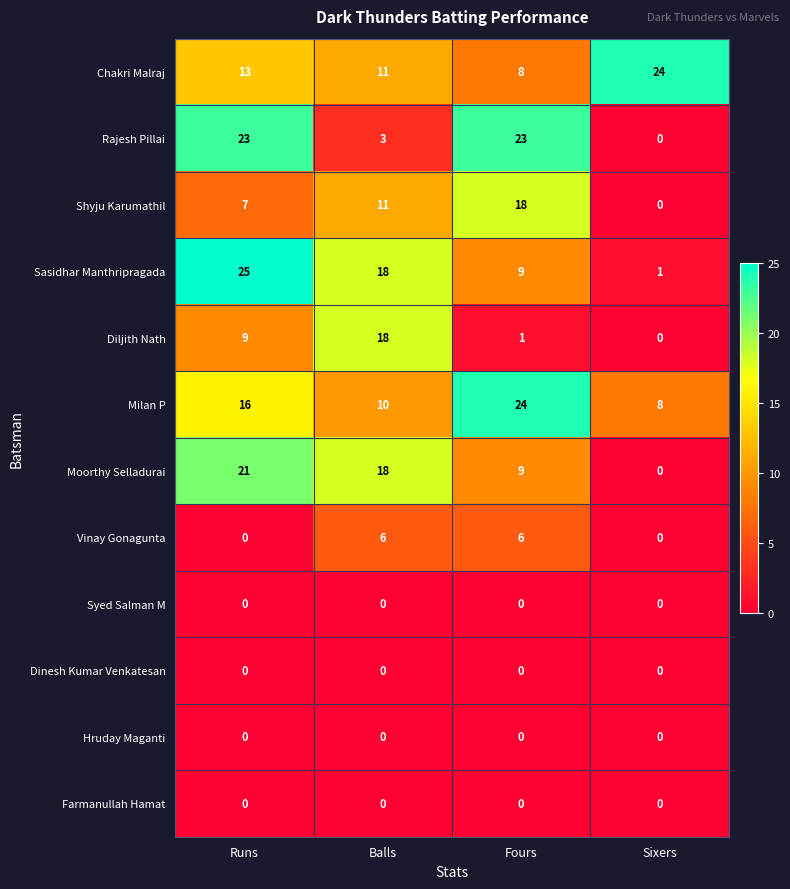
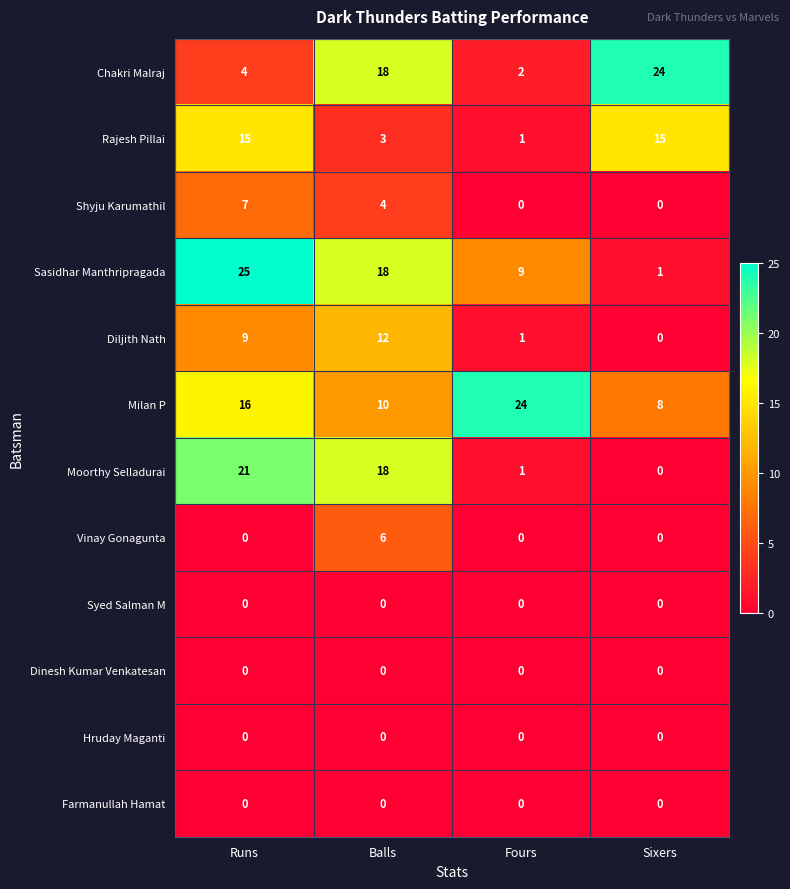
  {
    "Chakri Malraj": {
-     "Runs": 13,
-     "Balls": 11,
-     "Fours": 8,
+     "Runs": 4,
+     "Balls": 18,
+     "Fours": 2,
      "Sixers": 24
    },
    "Rajesh Pillai": {
-     "Runs": 23,
+     "Runs": 15,
      "Balls": 3,
-     "Fours": 23,
-     "Sixers": 0
+     "Fours": 1,
+     "Sixers": 15
    },
    "Shyju Karumathil": {
      "Runs": 7,
-     "Balls": 11,
-     "Fours": 18,
+     "Balls": 4,
+     "Fours": 0,
      "Sixers": 0
    },
    "Sasidhar Manthripragada": {
      "Runs": 25,
      "Balls": 18,
      "Fours": 9,
      "Sixers": 1
    },
    "Diljith Nath": {
      "Runs": 9,
-     "Balls": 18,
+     "Balls": 12,
      "Fours": 1,
      "Sixers": 0
    },
    "Milan P": {
      "Runs": 16,
      "Balls": 10,
      "Fours": 24,
      "Sixers": 8
    },
    "Moorthy Selladurai": {
      "Runs": 21,
      "Balls": 18,
-     "Fours": 9,
+     "Fours": 1,
      "Sixers": 0
    },
    "Vinay Gonagunta": {
      "Runs": 0,
      "Balls": 6,
-     "Fours": 6,
+     "Fours": 0,
      "Sixers": 0
    },
    "Syed Salman M": {
      "Runs": 0,
      "Balls": 0,
      "Fours": 0,
      "Sixers": 0
    },
    "Dinesh Kumar Venkatesan": {
      "Runs": 0,
      "Balls": 0,
      "Fours": 0,
      "Sixers": 0
    },
    "Hruday Maganti": {
      "Runs": 0,
      "Balls": 0,
      "Fours": 0,
      "Sixers": 0
    },
    "Farmanullah Hamat": {
      "Runs": 0,
      "Balls": 0,
      "Fours": 0,
      "Sixers": 0
    }
  }
